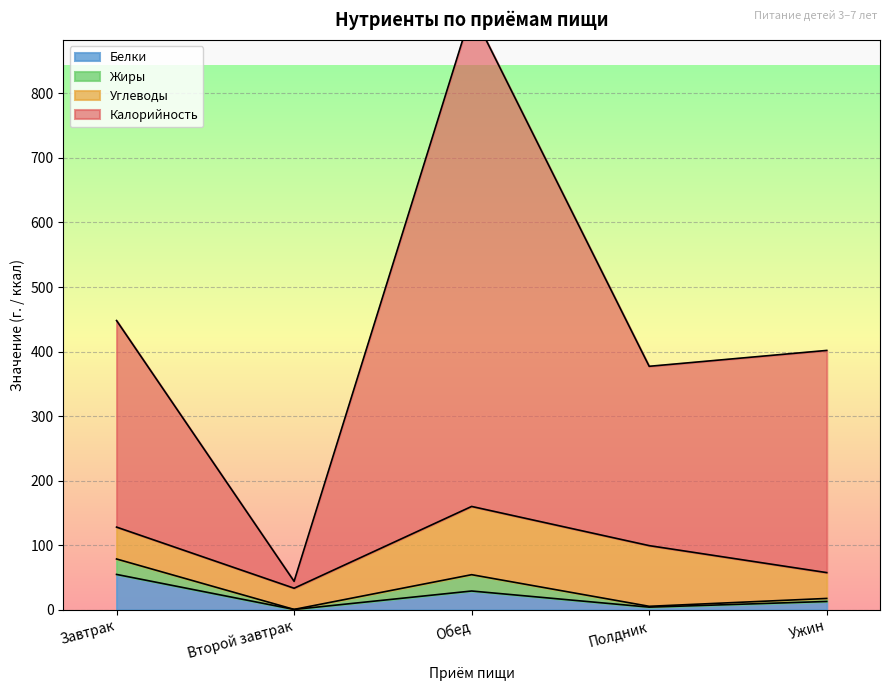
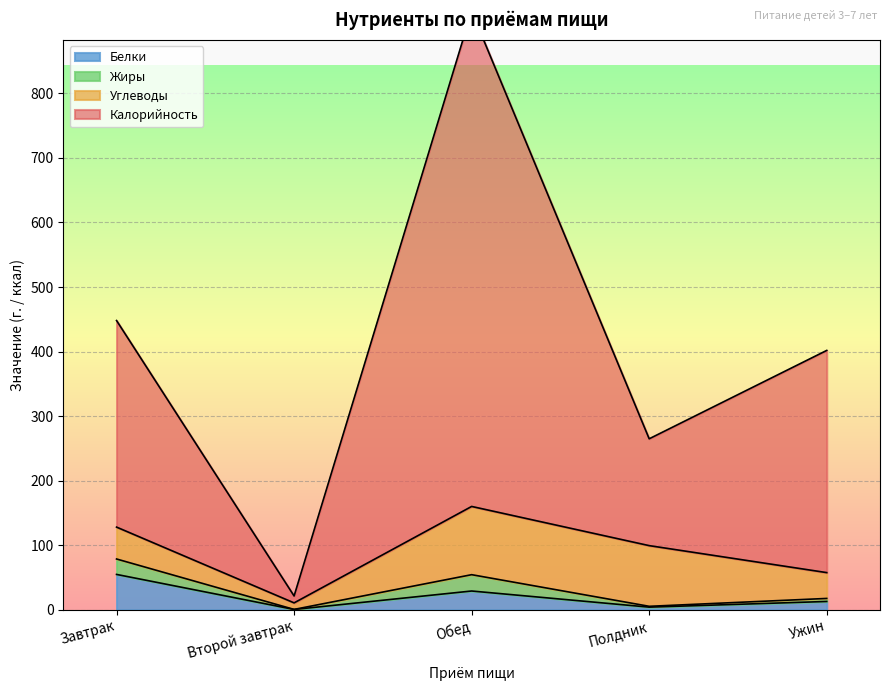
  {
    "Белки": {
      "Завтрак": 50,
      "Обед": 30,
      "Ужин": 10
    },
    "Жиры": {
      "Завтрак": 20,
      "Обед": 30,
      "Ужин": 0
    },
    "Углеводы": {
      "Завтрак": 50,
-     "Второй завтрак": 30,
+     "Второй завтрак": 10,
      "Обед": 110,
      "Полдник": 90,
      "Ужин": 40
    },
    "Калорийность": {
      "Завтрак": 320,
      "Второй завтрак": 10,
-     "Полдник": 280,
+     "Полдник": 170,
      "Ужин": 340
    }
  }
